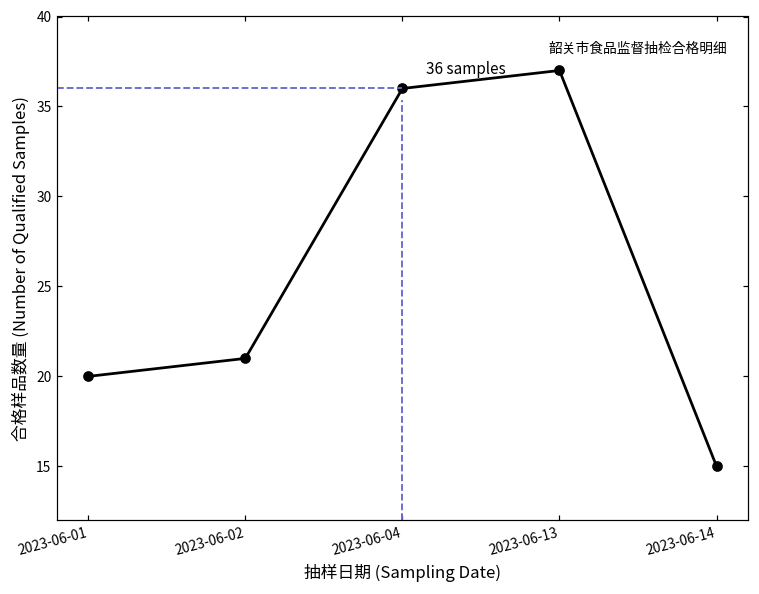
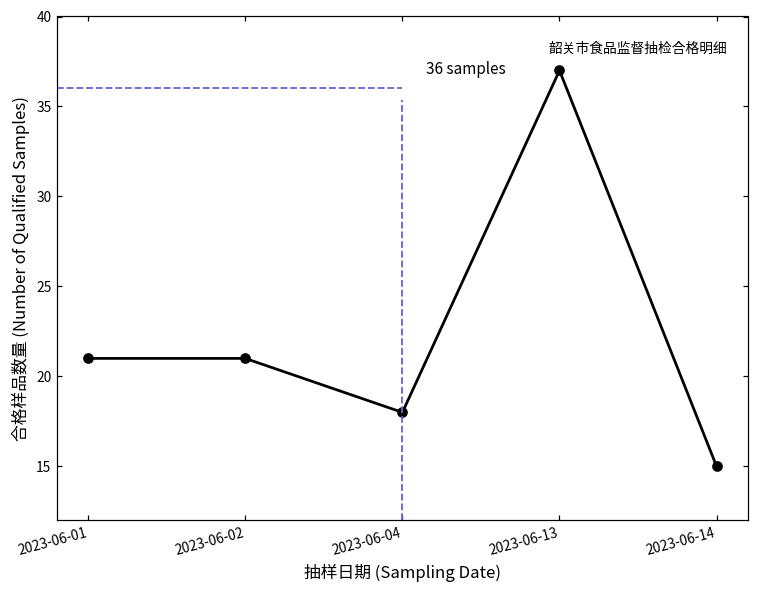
  {
-   "2023-06-01": 20,
+   "2023-06-01": 21,
    "2023-06-02": 21,
-   "2023-06-04": 36,
+   "2023-06-04": 18,
    "2023-06-13": 37,
    "2023-06-14": 15
  }
